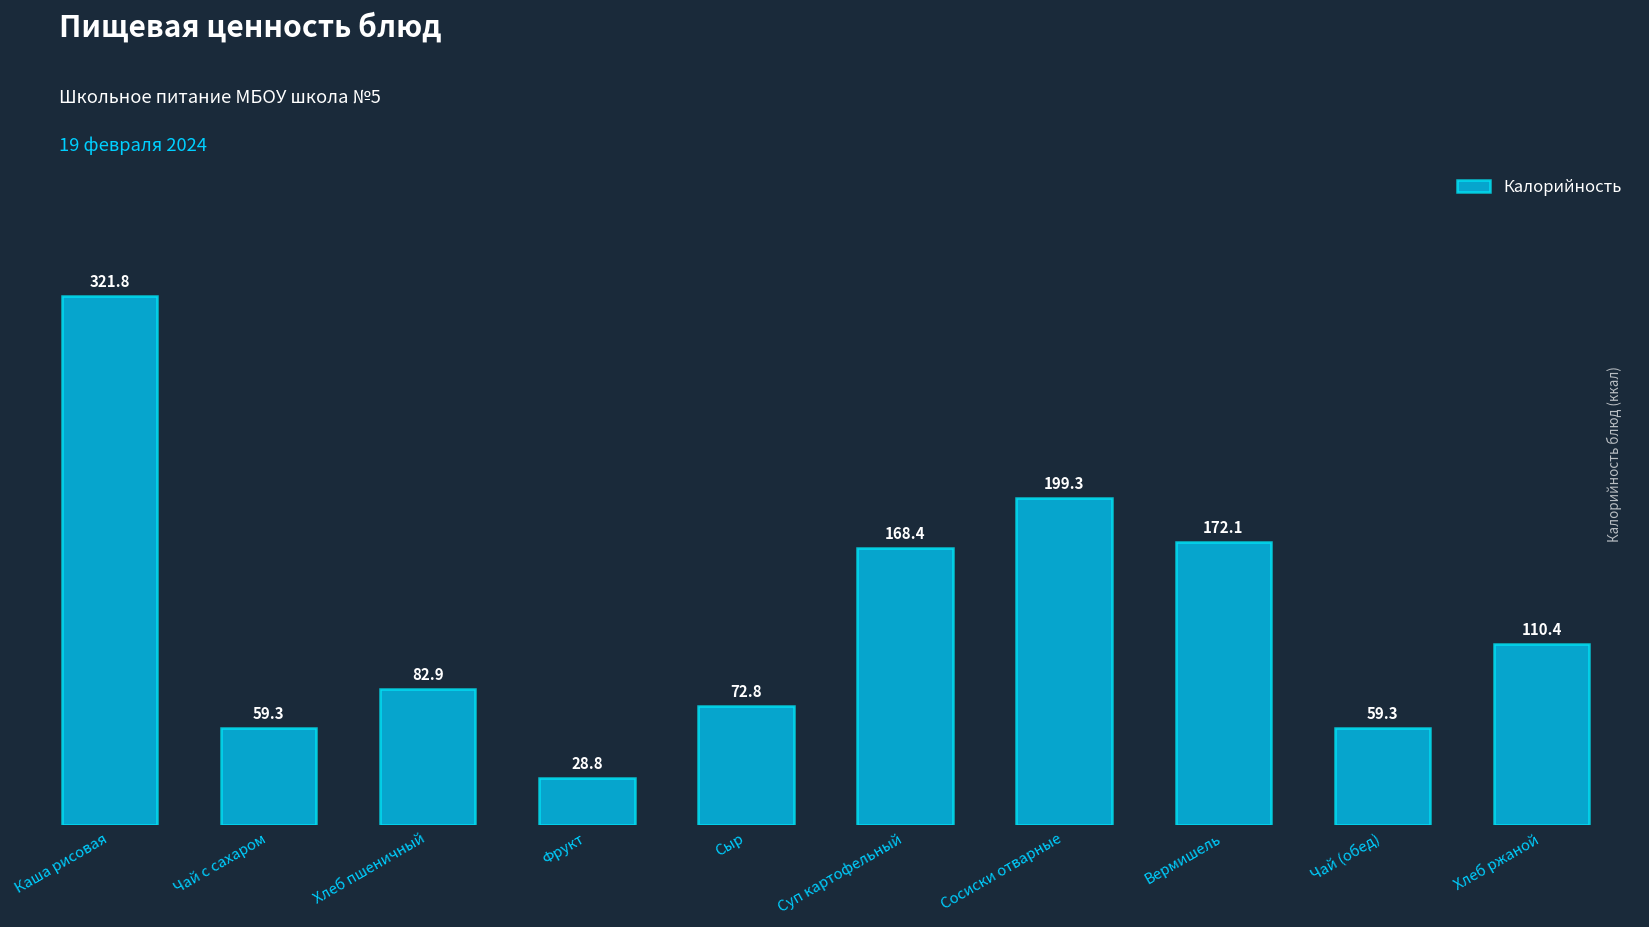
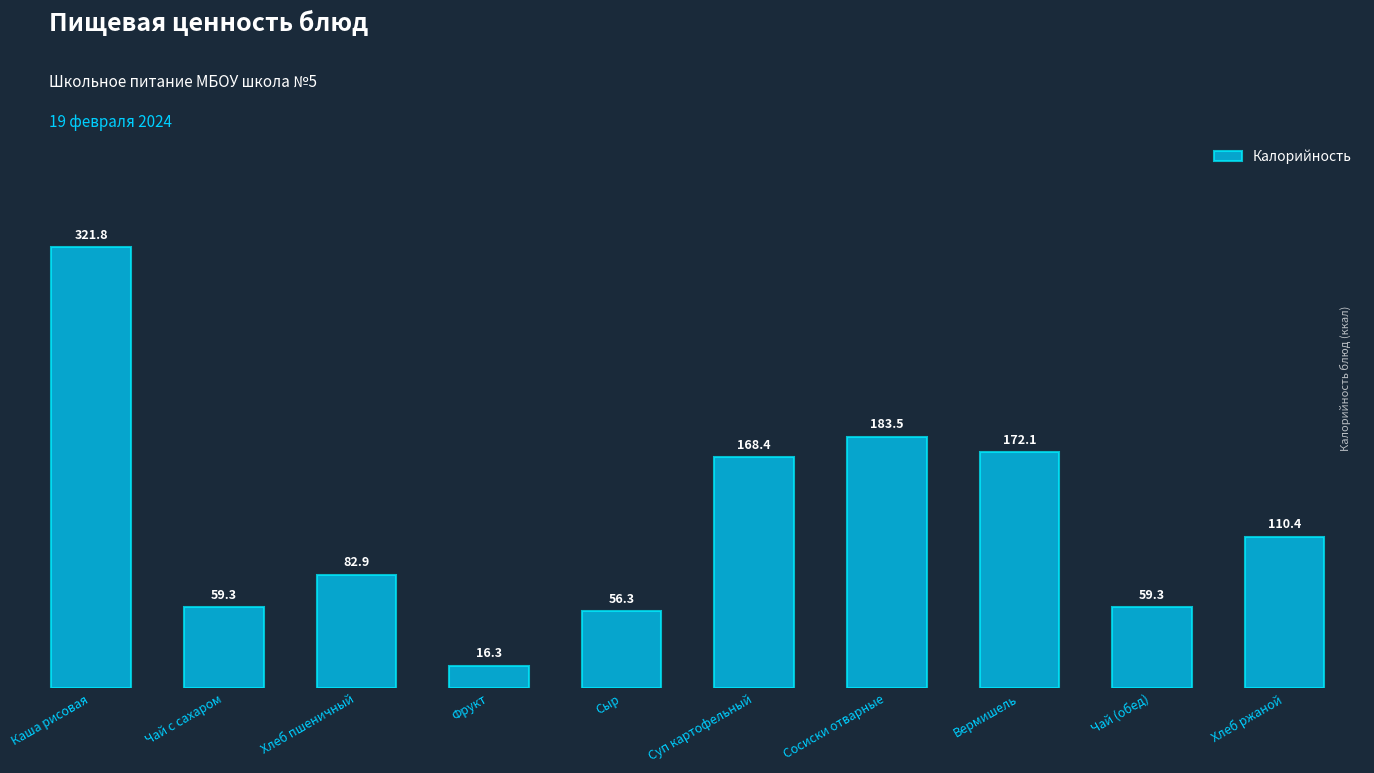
  {
    "Каша рисовая": 321.8,
    "Чай с сахаром": 59.3,
    "Хлеб пшеничный": 82.9,
-   "Фрукт": 28.8,
-   "Сыр": 72.8,
+   "Фрукт": 16.3,
+   "Сыр": 56.3,
    "Суп картофельный": 168.4,
-   "Сосиски отварные": 199.3,
+   "Сосиски отварные": 183.5,
    "Вермишель": 172.1,
    "Чай (обед)": 59.3,
    "Хлеб ржаной": 110.4
  }
